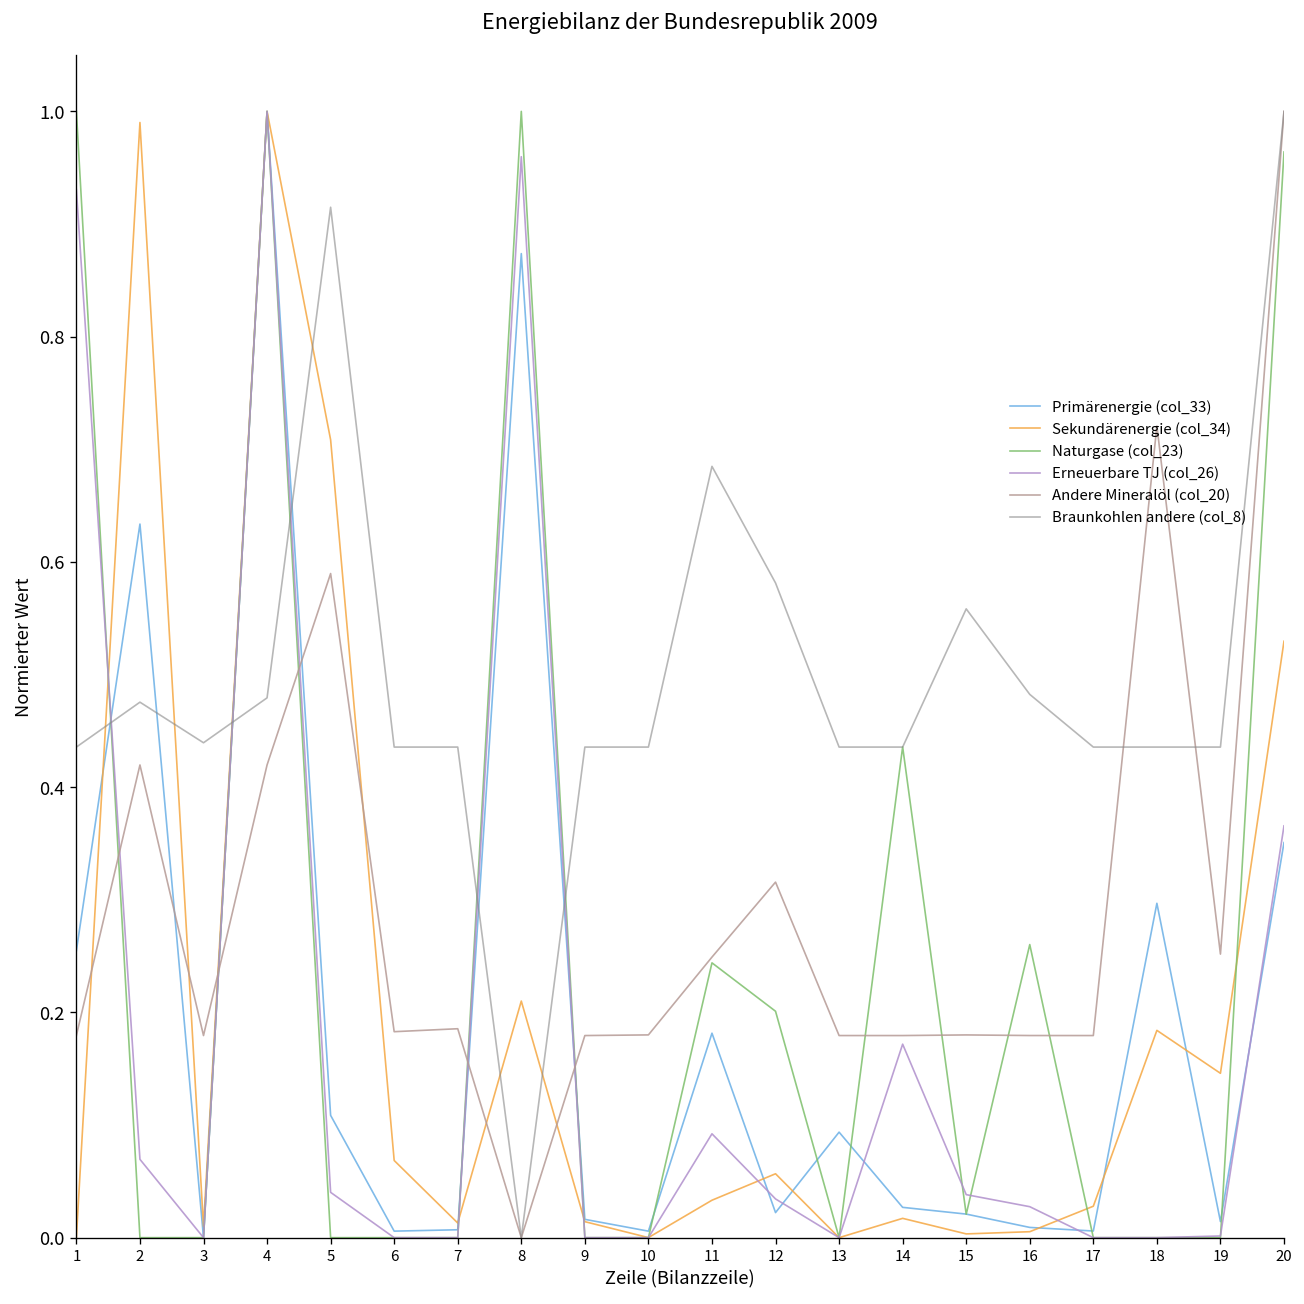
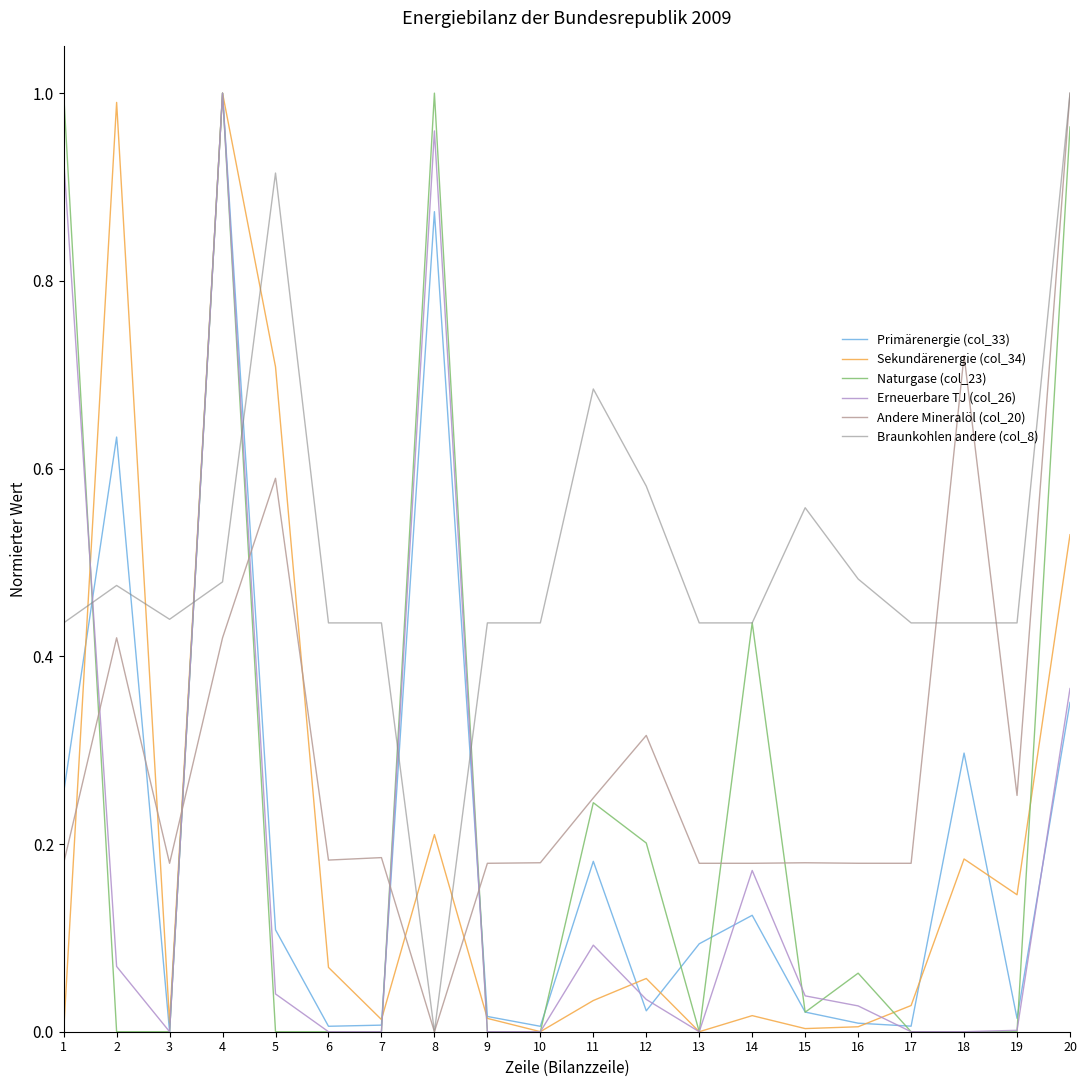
  {
    "Primärenergie (col_33)": {
      "1": 0.25,
      "2": 0.63,
      "5": 0.11,
      "6": 0.01,
      "7": 0.01,
      "8": 0.87,
      "10": 0.01,
      "11": 0.18,
      "12": 0.02,
      "13": 0.09,
-     "14": 0.03,
+     "14": 0.12,
      "16": 0.01,
      "17": 0.01,
      "18": 0.30,
      "19": 0.01,
      "20": 0.35
    },
    "Sekundärenergie (col_34)": {
      "1": 0.00,
      "2": 0.99,
      "3": 0.01,
      "5": 0.71,
      "6": 0.07,
      "7": 0.01,
      "8": 0.21,
      "11": 0.03,
      "12": 0.06,
      "14": 0.02,
      "15": 0.00,
      "16": 0.01,
      "17": 0.03,
      "18": 0.18,
      "19": 0.15,
      "20": 0.53
    },
    "Naturgase (col_23)": {
      "1": 1.00,
      "2": 0.00,
      "5": 0.00,
      "8": 1.00,
      "11": 0.24,
      "12": 0.20,
-     "16": 0.26,
+     "16": 0.06,
      "20": 0.96
    }
  }
